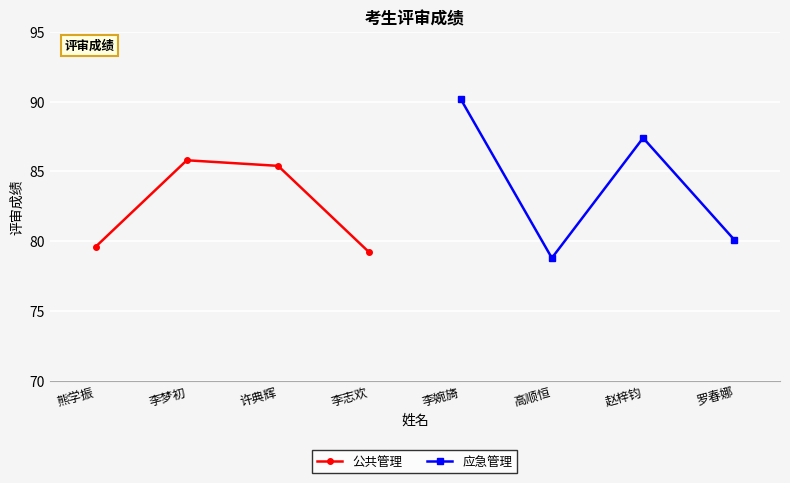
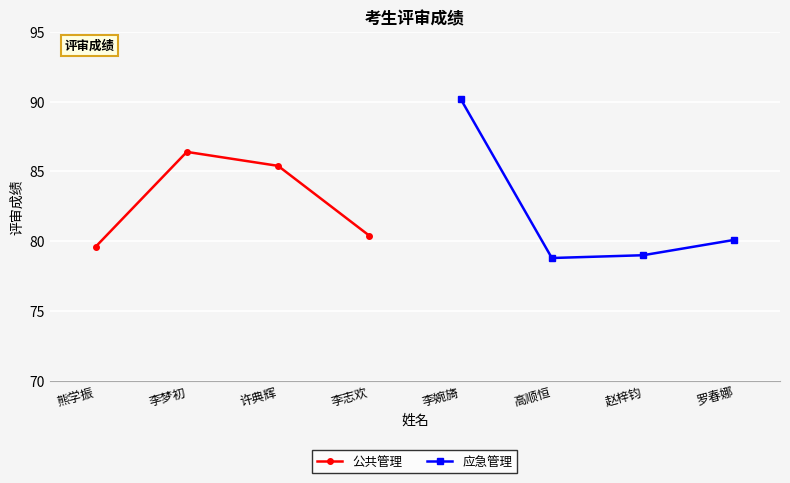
  {
    "公共管理": {
      "熊学振": 79.6,
-     "李梦初": 85.8,
+     "李梦初": 86.4,
      "许典辉": 85.4,
-     "李志欢": 79.2
+     "李志欢": 80.4
    },
    "应急管理": {
      "李婉旖": 90.2,
      "高顺恒": 78.8,
-     "赵梓钧": 87.4,
+     "赵梓钧": 79.0,
      "罗春娜": 80.1
    }
  }
